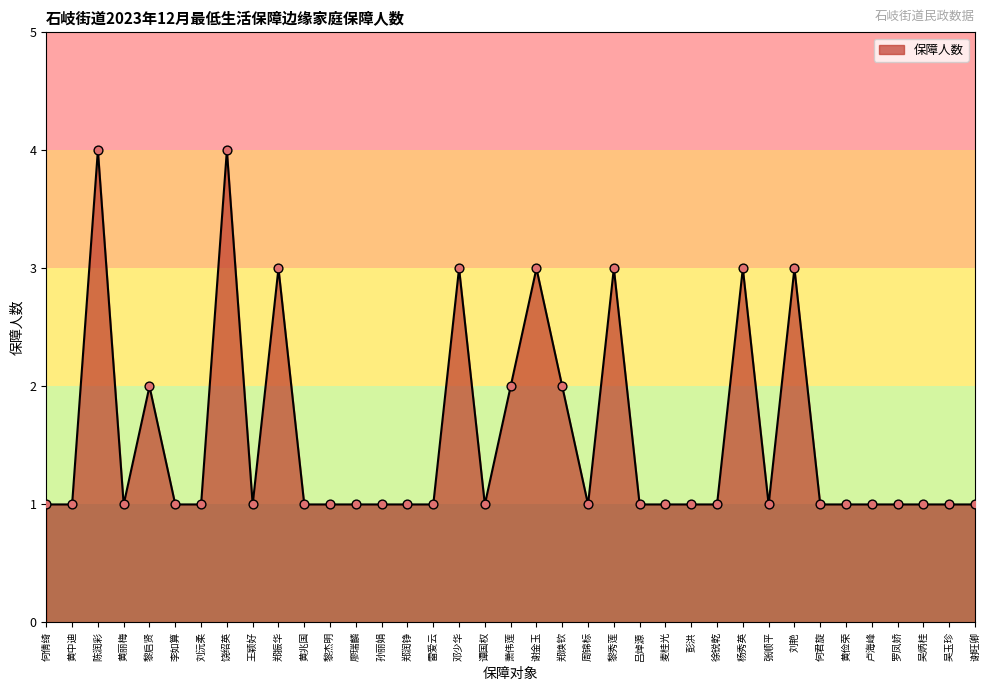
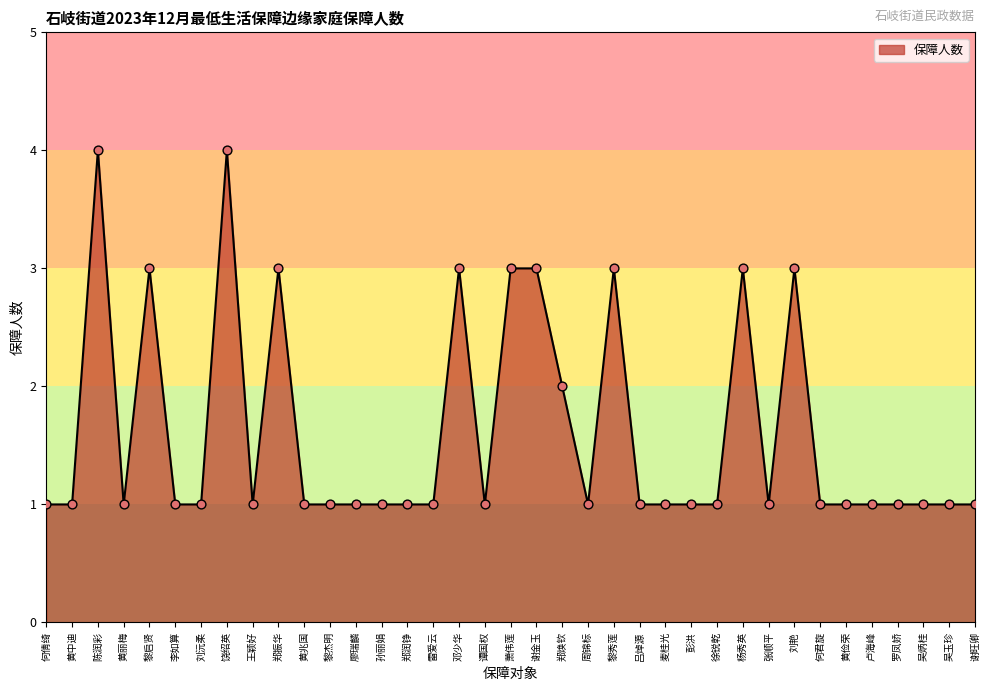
  {
    "何倩绮": 1,
    "黄中迪": 1,
    "陈润彩": 4,
    "黄丽梅": 1,
-   "黎启贤": 2,
+   "黎启贤": 3,
    "李如算": 1,
    "刘沅柔": 1,
    "饶绍英": 4,
    "王颖好": 1,
    "郑振华": 3,
    "黄兆国": 1,
    "黎杰明": 1,
    "廖瑞麟": 1,
    "孙丽娟": 1,
    "郑润铮": 1,
    "雷爱云": 1,
    "邓少华": 3,
    "谭国权": 1,
-   "萧伟莲": 2,
+   "萧伟莲": 3,
    "谢金玉": 3,
    "郑焕钦": 2,
    "周锦标": 1,
    "黎秀莲": 3,
    "吕焯源": 1,
    "麦桂光": 1,
    "彭洪": 1,
    "徐锐乾": 1,
    "杨秀英": 3,
    "张顺平": 1,
    "刘艳": 3,
    "何君旋": 1,
    "黄俭荣": 1,
    "卢海峰": 1,
    "罗凤娇": 1,
    "吴炳桂": 1,
    "吴玉珍": 1,
    "谢旺卿": 1
  }
